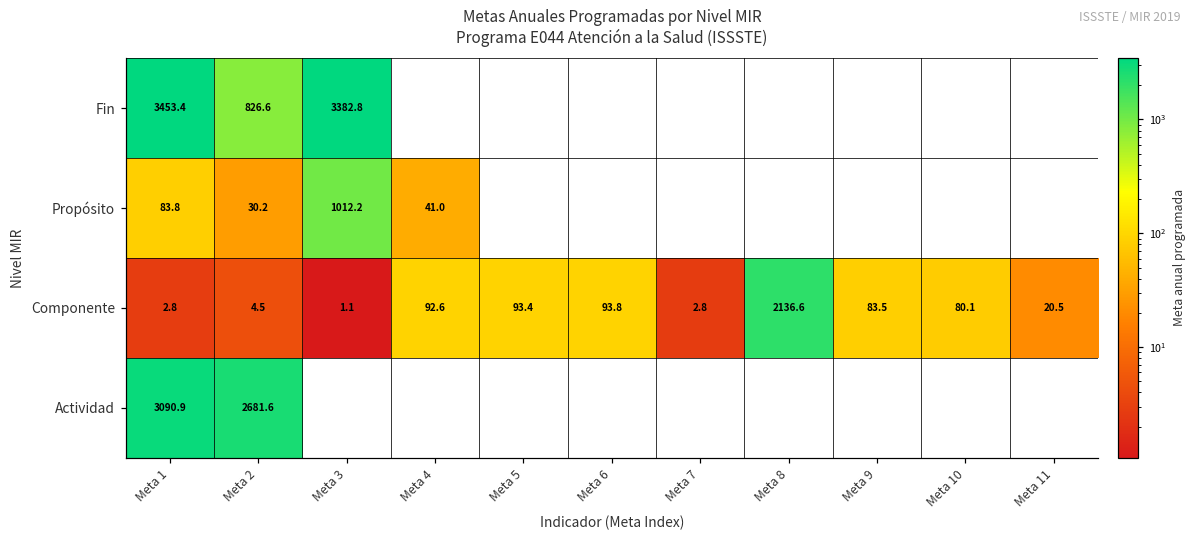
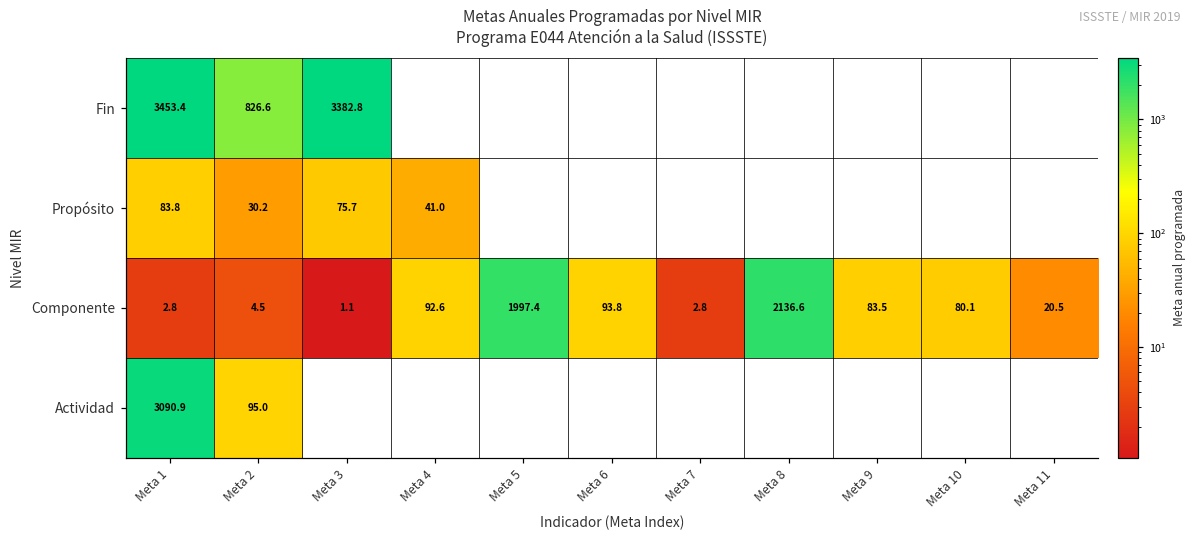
  {
    "Fin": {
      "Meta 1": 3453.4,
      "Meta 2": 826.6,
      "Meta 3": 3382.8
    },
    "Propósito": {
      "Meta 1": 83.8,
      "Meta 2": 30.2,
-     "Meta 3": 1012.2,
+     "Meta 3": 75.7,
      "Meta 4": 41.0
    },
    "Componente": {
      "Meta 1": 2.8,
      "Meta 2": 4.5,
      "Meta 3": 1.1,
      "Meta 4": 92.6,
-     "Meta 5": 93.4,
+     "Meta 5": 1997.4,
      "Meta 6": 93.8,
      "Meta 7": 2.8,
      "Meta 8": 2136.6,
      "Meta 9": 83.5,
      "Meta 10": 80.1,
      "Meta 11": 20.5
    },
    "Actividad": {
      "Meta 1": 3090.9,
-     "Meta 2": 2681.6
+     "Meta 2": 95.0
    }
  }
